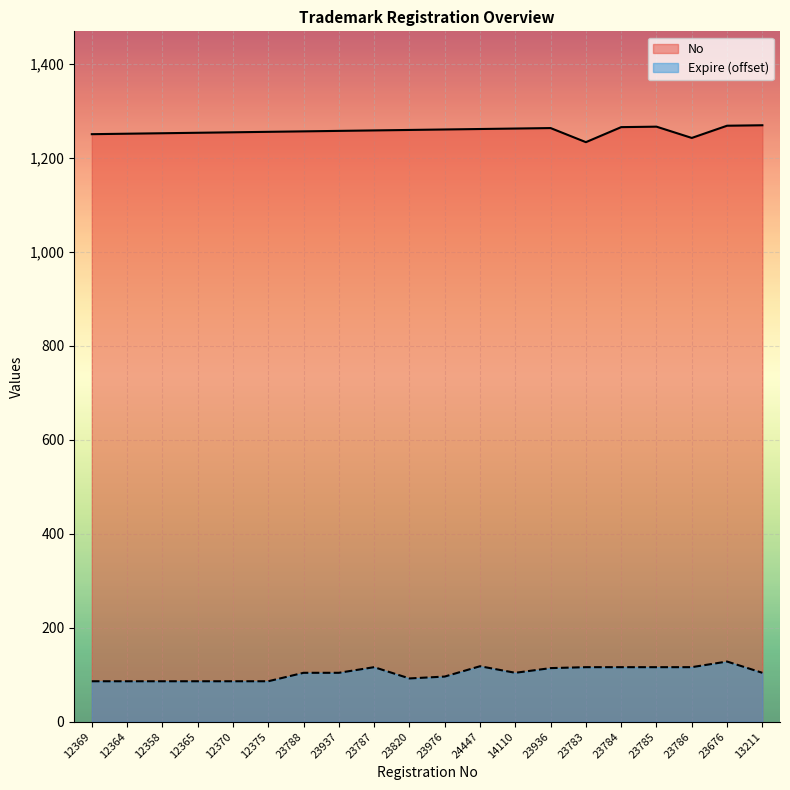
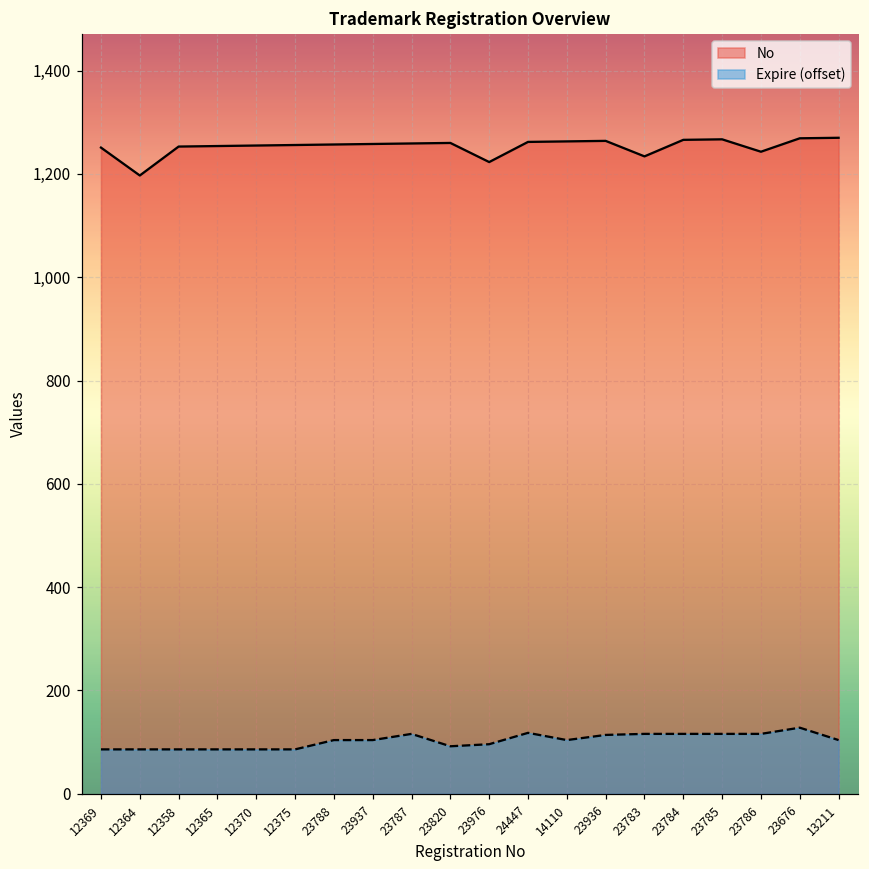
  {
    "No": {
      "12369": "1,250",
-     "12364": "1,250",
+     "12364": "1,200",
      "12358": "1,250",
      "12365": "1,250",
      "12370": "1,260",
      "12375": "1,260",
      "23788": "1,260",
      "23937": "1,260",
      "23787": "1,260",
      "23820": "1,260",
-     "23976": "1,260",
+     "23976": "1,220",
      "24447": "1,260",
      "14110": "1,260",
      "23936": "1,260",
      "23783": "1,230",
      "23784": "1,270",
      "23785": "1,270",
      "23786": "1,240",
      "23676": "1,270",
      "13211": "1,270"
    },
    "Expire (offset)": {
      "12369": "90",
      "12364": "90",
      "12358": "90",
      "12365": "90",
      "12370": "90",
      "12375": "90",
      "23788": "100",
      "23937": "100",
      "23787": "120",
      "23820": "90",
      "23976": "100",
      "24447": "120",
      "14110": "100",
      "23936": "110",
      "23783": "120",
      "23784": "120",
      "23785": "120",
      "23786": "120",
      "23676": "130",
      "13211": "100"
    }
  }
